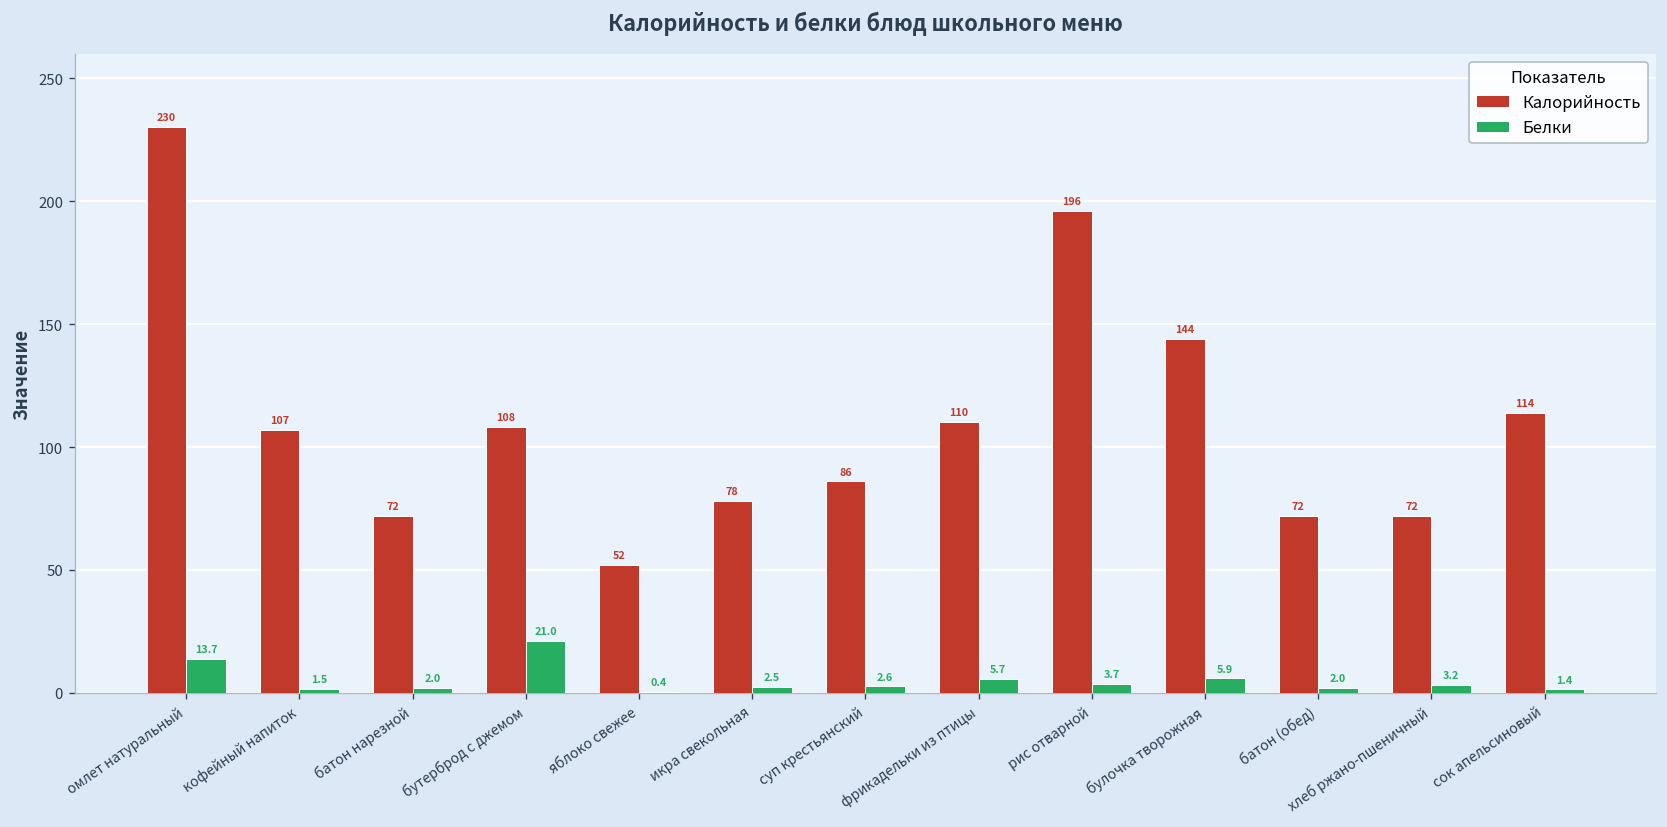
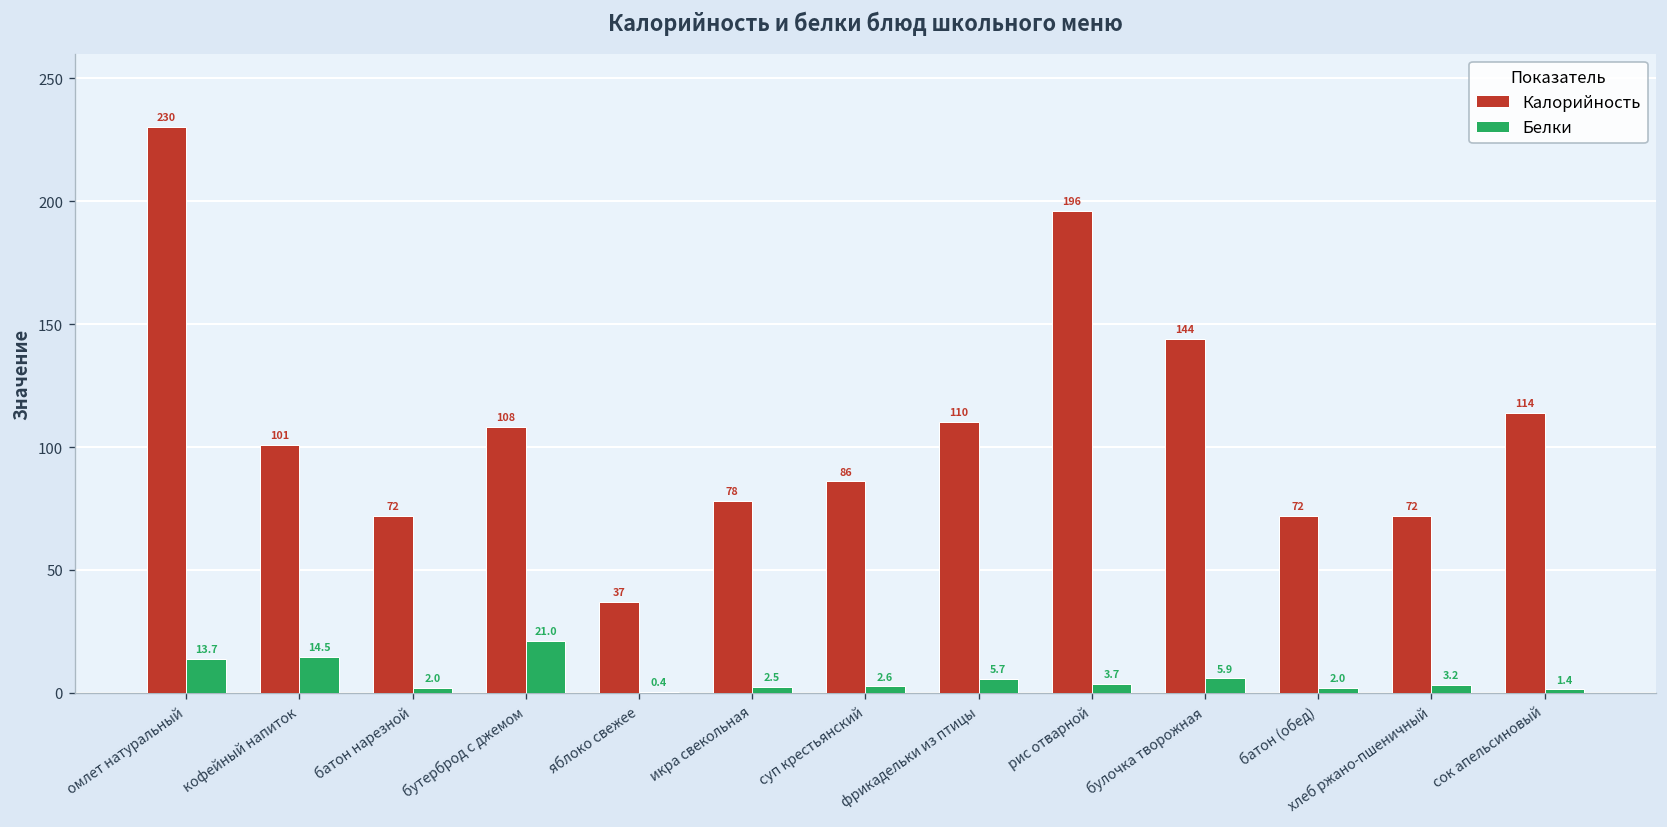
  {
    "Калорийность": {
      "омлет натуральный": 230,
-     "кофейный напиток": 107,
+     "кофейный напиток": 101,
      "батон нарезной": 72,
      "бутерброд с джемом": 108,
-     "яблоко свежее": 52,
+     "яблоко свежее": 37,
      "икра свекольная": 78,
      "суп крестьянский": 86,
      "фрикадельки из птицы": 110,
      "рис отварной": 196,
      "булочка творожная": 144,
      "батон (обед)": 72,
      "хлеб ржано-пшеничный": 72,
      "сок апельсиновый": 114
    },
    "Белки": {
      "омлет натуральный": 13.7,
-     "кофейный напиток": 1.5,
+     "кофейный напиток": 14.5,
      "батон нарезной": 2.0,
      "бутерброд с джемом": 21.0,
      "яблоко свежее": 0.4,
      "икра свекольная": 2.5,
      "суп крестьянский": 2.6,
      "фрикадельки из птицы": 5.7,
      "рис отварной": 3.7,
      "булочка творожная": 5.9,
      "батон (обед)": 2.0,
      "хлеб ржано-пшеничный": 3.2,
      "сок апельсиновый": 1.4
    }
  }
